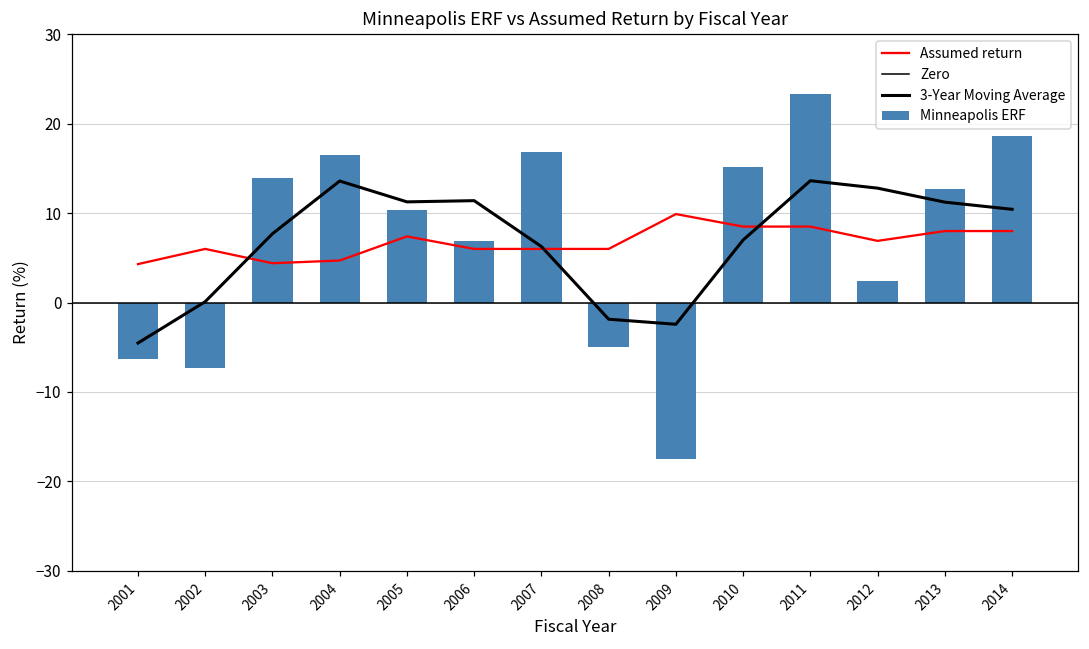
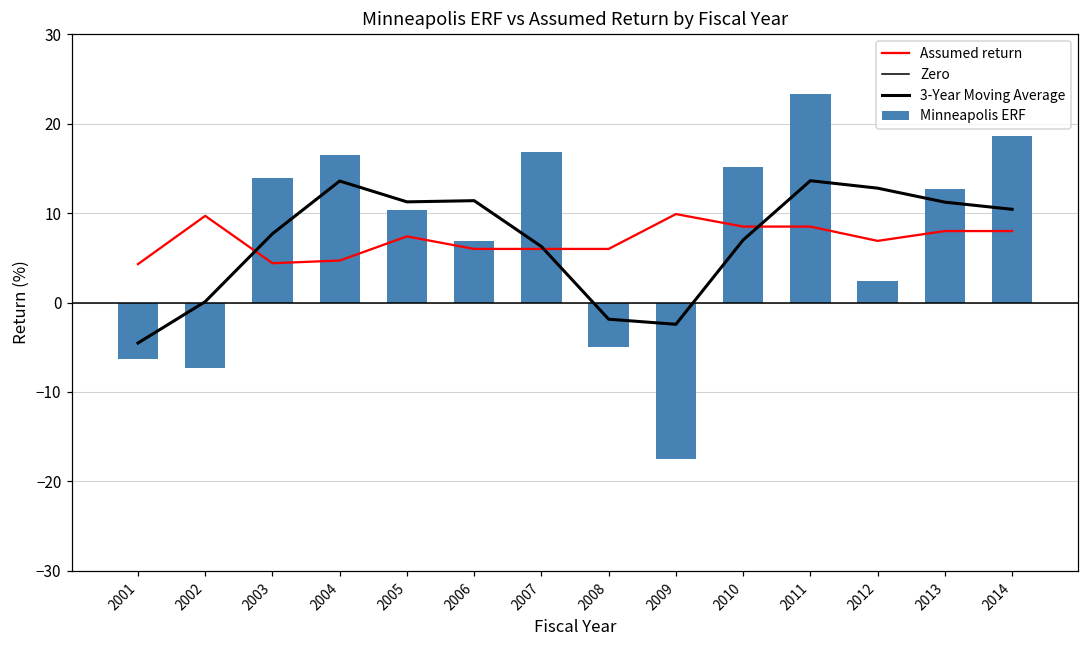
  {
    "Assumed return": {
      "2001": 4,
-     "2002": 6,
+     "2002": 10,
      "2003": 4,
      "2004": 5,
      "2005": 7,
      "2006": 6,
      "2008": 6,
      "2009": 10,
      "2010": 9,
      "2011": 9,
      "2012": 7,
      "2013": 8,
      "2014": 8
    },
    "Minneapolis ERF": {
      "2001": -6,
      "2002": -7,
      "2003": 14,
      "2004": 17,
      "2005": 10,
      "2006": 7,
      "2007": 17,
      "2008": -5,
      "2009": -18,
      "2010": 15,
      "2011": 23,
      "2012": 2,
      "2013": 13,
      "2014": 19
    },
    "3-Year Moving Average": {
      "2001": -5,
      "2002": 0,
      "2003": 8,
      "2004": 14,
      "2005": 11,
      "2006": 11,
      "2008": -2,
      "2009": -2,
      "2010": 7,
      "2011": 14,
      "2012": 13,
      "2013": 11,
      "2014": 10
    }
  }
